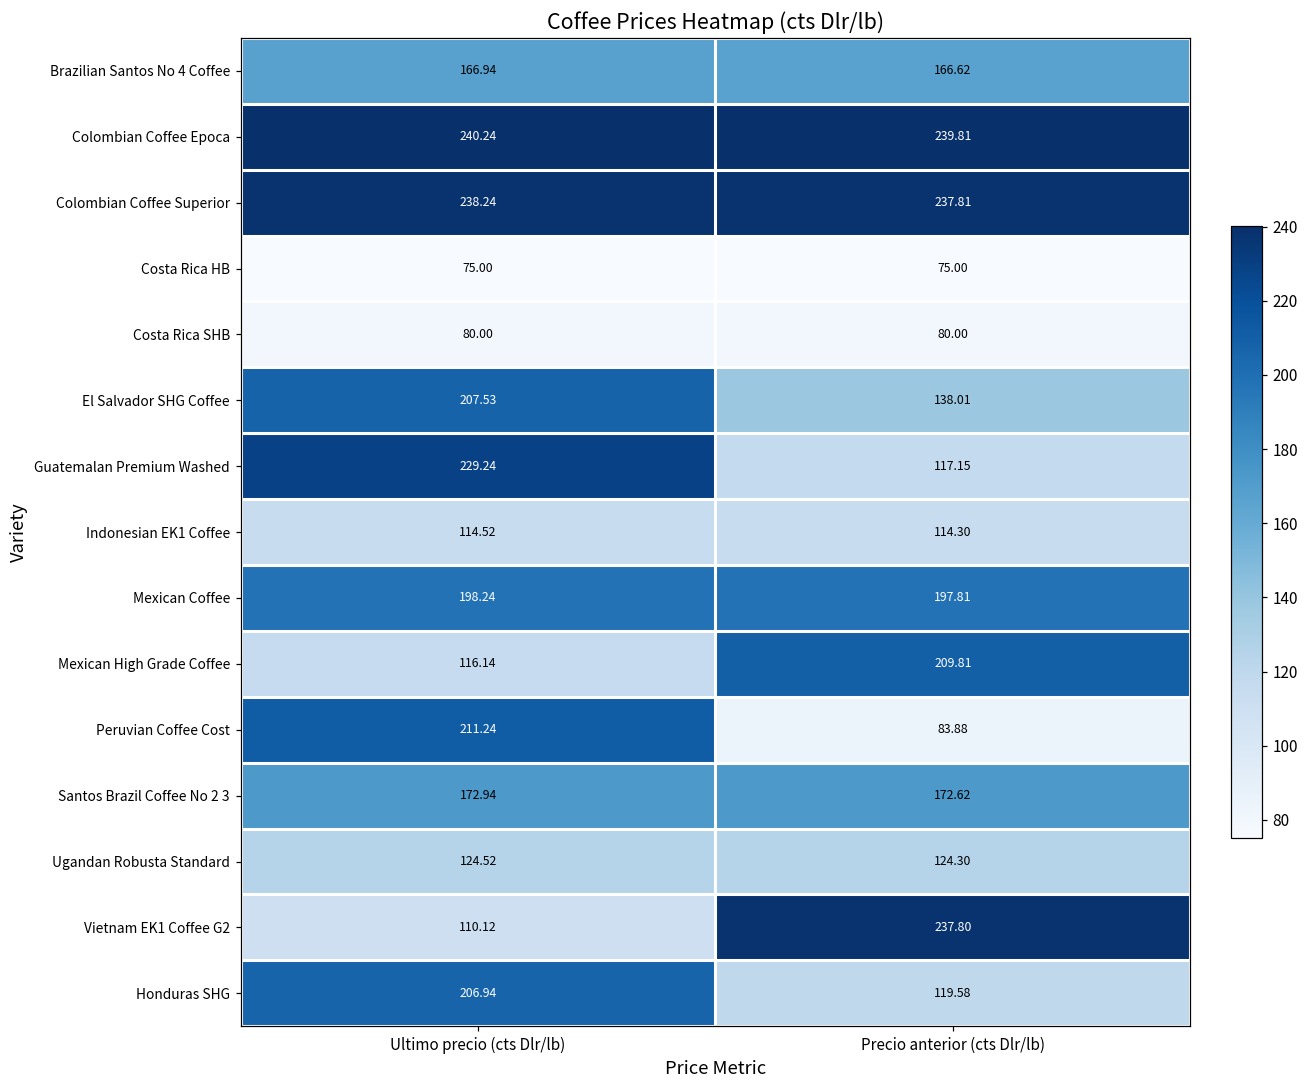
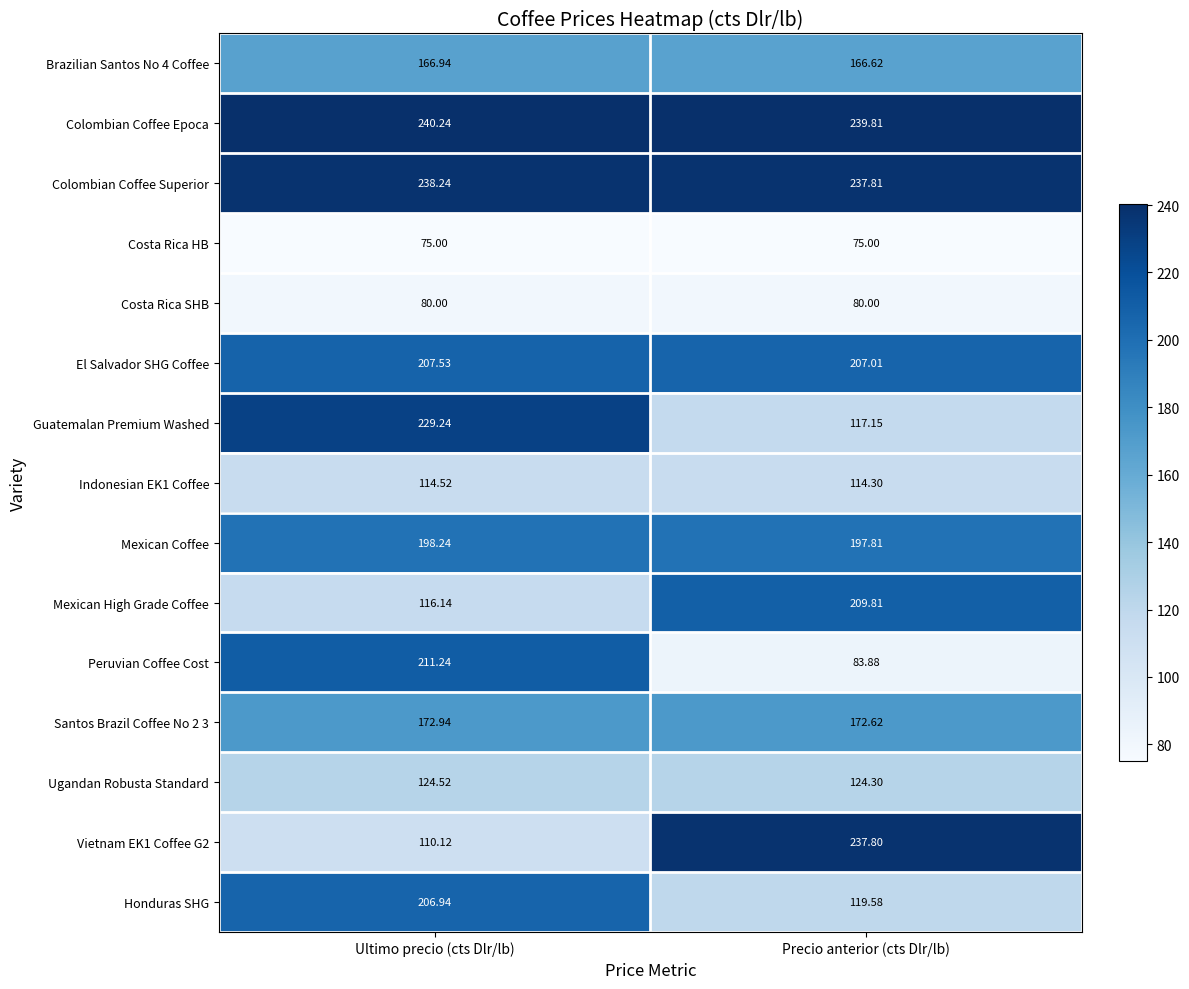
  {
    "Brazilian Santos No 4 Coffee": {
      "Ultimo precio (cts Dlr/lb)": 166.94,
      "Precio anterior (cts Dlr/lb)": 166.62
    },
    "Colombian Coffee Epoca": {
      "Ultimo precio (cts Dlr/lb)": 240.24,
      "Precio anterior (cts Dlr/lb)": 239.81
    },
    "Colombian Coffee Superior": {
      "Ultimo precio (cts Dlr/lb)": 238.24,
      "Precio anterior (cts Dlr/lb)": 237.81
    },
    "Costa Rica HB": {
      "Ultimo precio (cts Dlr/lb)": 75.00,
      "Precio anterior (cts Dlr/lb)": 75.00
    },
    "Costa Rica SHB": {
      "Ultimo precio (cts Dlr/lb)": 80.00,
      "Precio anterior (cts Dlr/lb)": 80.00
    },
    "El Salvador SHG Coffee": {
      "Ultimo precio (cts Dlr/lb)": 207.53,
-     "Precio anterior (cts Dlr/lb)": 138.01
+     "Precio anterior (cts Dlr/lb)": 207.01
    },
    "Guatemalan Premium Washed": {
      "Ultimo precio (cts Dlr/lb)": 229.24,
      "Precio anterior (cts Dlr/lb)": 117.15
    },
    "Indonesian EK1 Coffee": {
      "Ultimo precio (cts Dlr/lb)": 114.52,
      "Precio anterior (cts Dlr/lb)": 114.30
    },
    "Mexican Coffee": {
      "Ultimo precio (cts Dlr/lb)": 198.24,
      "Precio anterior (cts Dlr/lb)": 197.81
    },
    "Mexican High Grade Coffee": {
      "Ultimo precio (cts Dlr/lb)": 116.14,
      "Precio anterior (cts Dlr/lb)": 209.81
    },
    "Peruvian Coffee Cost": {
      "Ultimo precio (cts Dlr/lb)": 211.24,
      "Precio anterior (cts Dlr/lb)": 83.88
    },
    "Santos Brazil Coffee No 2 3": {
      "Ultimo precio (cts Dlr/lb)": 172.94,
      "Precio anterior (cts Dlr/lb)": 172.62
    },
    "Ugandan Robusta Standard": {
      "Ultimo precio (cts Dlr/lb)": 124.52,
      "Precio anterior (cts Dlr/lb)": 124.30
    },
    "Vietnam EK1 Coffee G2": {
      "Ultimo precio (cts Dlr/lb)": 110.12,
      "Precio anterior (cts Dlr/lb)": 237.80
    },
    "Honduras SHG": {
      "Ultimo precio (cts Dlr/lb)": 206.94,
      "Precio anterior (cts Dlr/lb)": 119.58
    }
  }
